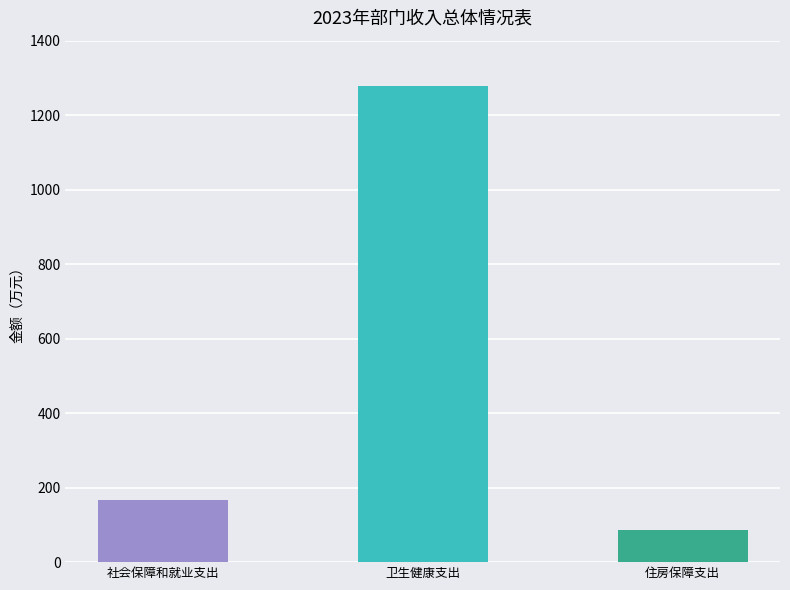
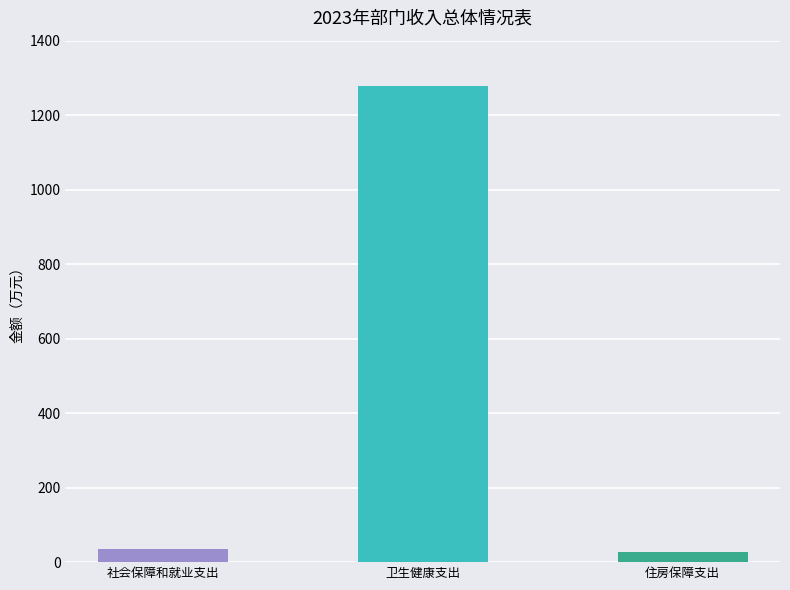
  {
-   "社会保障和就业支出": 170,
+   "社会保障和就业支出": 40,
    "卫生健康支出": 1280,
-   "住房保障支出": 90
+   "住房保障支出": 30
  }
